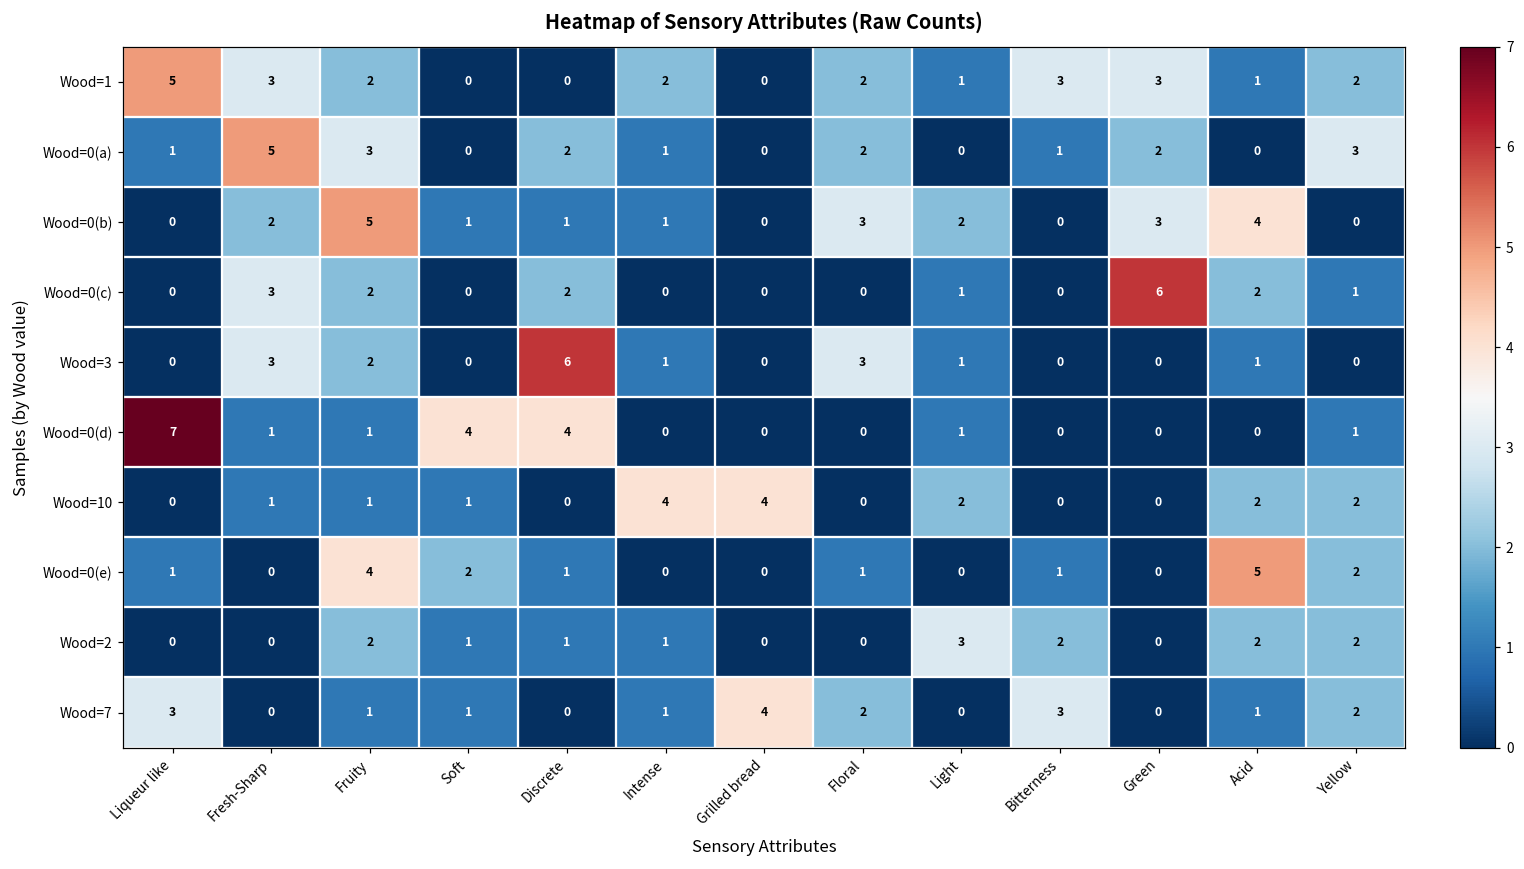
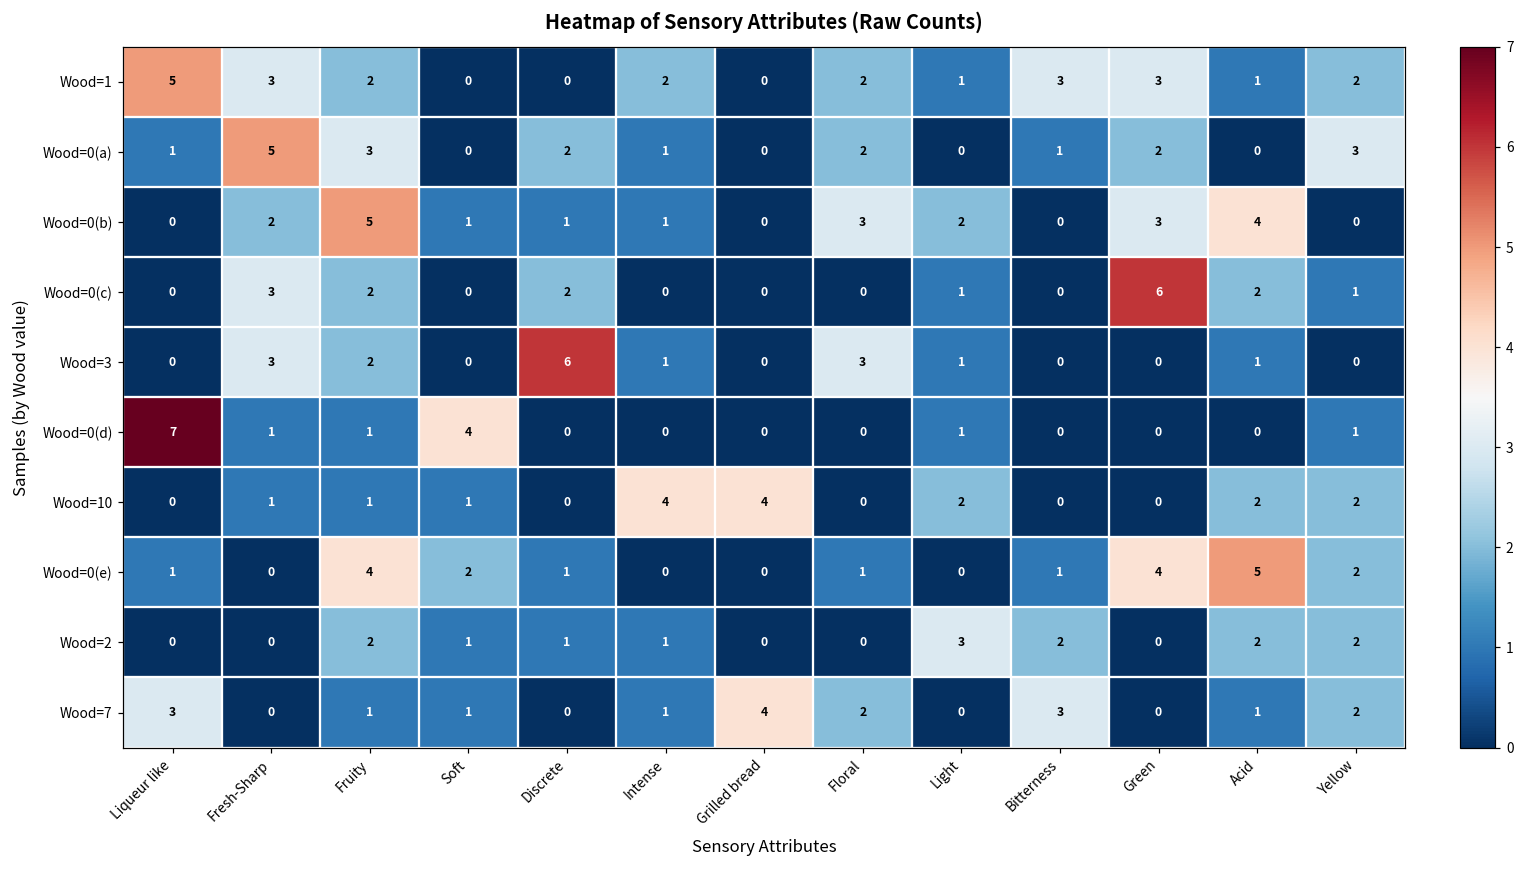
  {
    "Wood=1": {
      "Liqueur like": 5,
      "Fresh-Sharp": 3,
      "Fruity": 2,
      "Soft": 0,
      "Discrete": 0,
      "Intense": 2,
      "Grilled bread": 0,
      "Floral": 2,
      "Light": 1,
      "Bitterness": 3,
      "Green": 3,
      "Acid": 1,
      "Yellow": 2
    },
    "Wood=0(a)": {
      "Liqueur like": 1,
      "Fresh-Sharp": 5,
      "Fruity": 3,
      "Soft": 0,
      "Discrete": 2,
      "Intense": 1,
      "Grilled bread": 0,
      "Floral": 2,
      "Light": 0,
      "Bitterness": 1,
      "Green": 2,
      "Acid": 0,
      "Yellow": 3
    },
    "Wood=0(b)": {
      "Liqueur like": 0,
      "Fresh-Sharp": 2,
      "Fruity": 5,
      "Soft": 1,
      "Discrete": 1,
      "Intense": 1,
      "Grilled bread": 0,
      "Floral": 3,
      "Light": 2,
      "Bitterness": 0,
      "Green": 3,
      "Acid": 4,
      "Yellow": 0
    },
    "Wood=0(c)": {
      "Liqueur like": 0,
      "Fresh-Sharp": 3,
      "Fruity": 2,
      "Soft": 0,
      "Discrete": 2,
      "Intense": 0,
      "Grilled bread": 0,
      "Floral": 0,
      "Light": 1,
      "Bitterness": 0,
      "Green": 6,
      "Acid": 2,
      "Yellow": 1
    },
    "Wood=3": {
      "Liqueur like": 0,
      "Fresh-Sharp": 3,
      "Fruity": 2,
      "Soft": 0,
      "Discrete": 6,
      "Intense": 1,
      "Grilled bread": 0,
      "Floral": 3,
      "Light": 1,
      "Bitterness": 0,
      "Green": 0,
      "Acid": 1,
      "Yellow": 0
    },
    "Wood=0(d)": {
      "Liqueur like": 7,
      "Fresh-Sharp": 1,
      "Fruity": 1,
      "Soft": 4,
-     "Discrete": 4,
+     "Discrete": 0,
      "Intense": 0,
      "Grilled bread": 0,
      "Floral": 0,
      "Light": 1,
      "Bitterness": 0,
      "Green": 0,
      "Acid": 0,
      "Yellow": 1
    },
    "Wood=10": {
      "Liqueur like": 0,
      "Fresh-Sharp": 1,
      "Fruity": 1,
      "Soft": 1,
      "Discrete": 0,
      "Intense": 4,
      "Grilled bread": 4,
      "Floral": 0,
      "Light": 2,
      "Bitterness": 0,
      "Green": 0,
      "Acid": 2,
      "Yellow": 2
    },
    "Wood=0(e)": {
      "Liqueur like": 1,
      "Fresh-Sharp": 0,
      "Fruity": 4,
      "Soft": 2,
      "Discrete": 1,
      "Intense": 0,
      "Grilled bread": 0,
      "Floral": 1,
      "Light": 0,
      "Bitterness": 1,
-     "Green": 0,
+     "Green": 4,
      "Acid": 5,
      "Yellow": 2
    },
    "Wood=2": {
      "Liqueur like": 0,
      "Fresh-Sharp": 0,
      "Fruity": 2,
      "Soft": 1,
      "Discrete": 1,
      "Intense": 1,
      "Grilled bread": 0,
      "Floral": 0,
      "Light": 3,
      "Bitterness": 2,
      "Green": 0,
      "Acid": 2,
      "Yellow": 2
    },
    "Wood=7": {
      "Liqueur like": 3,
      "Fresh-Sharp": 0,
      "Fruity": 1,
      "Soft": 1,
      "Discrete": 0,
      "Intense": 1,
      "Grilled bread": 4,
      "Floral": 2,
      "Light": 0,
      "Bitterness": 3,
      "Green": 0,
      "Acid": 1,
      "Yellow": 2
    }
  }
